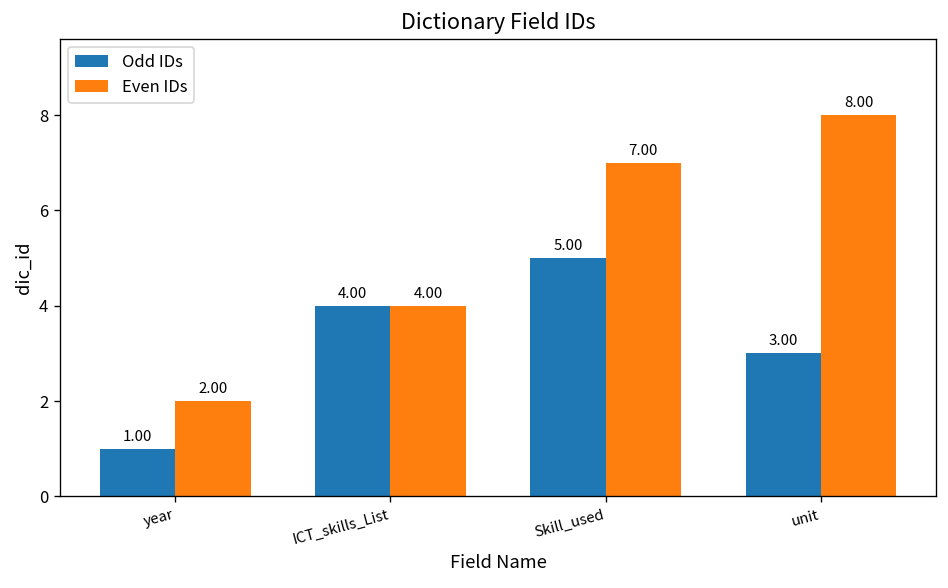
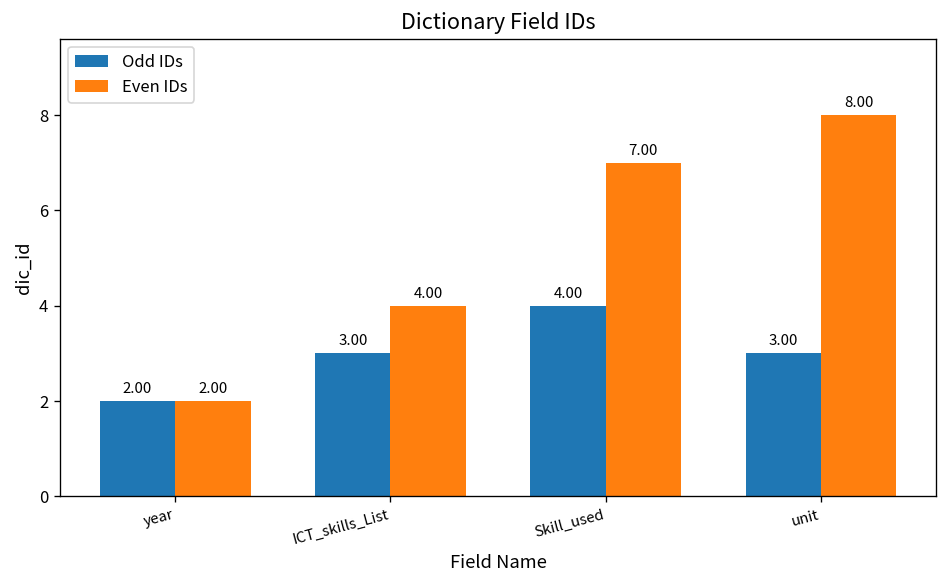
  {
    "Odd IDs": {
-     "year": 1.00,
-     "ICT_skills_List": 4.00,
-     "Skill_used": 5.00,
+     "year": 2.00,
+     "ICT_skills_List": 3.00,
+     "Skill_used": 4.00,
      "unit": 3.00
    },
    "Even IDs": {
      "year": 2.00,
      "ICT_skills_List": 4.00,
      "Skill_used": 7.00,
      "unit": 8.00
    }
  }
